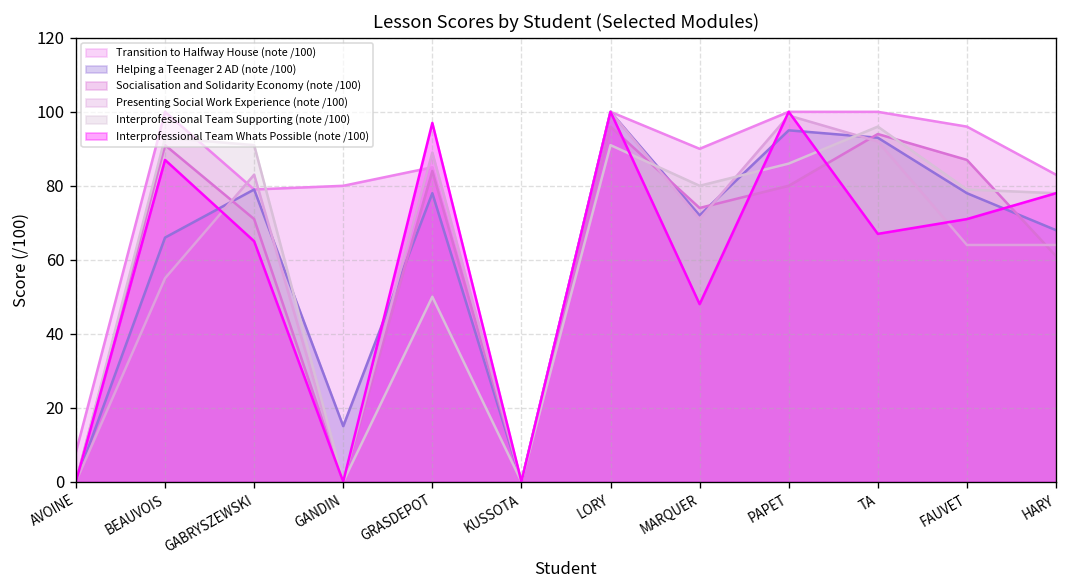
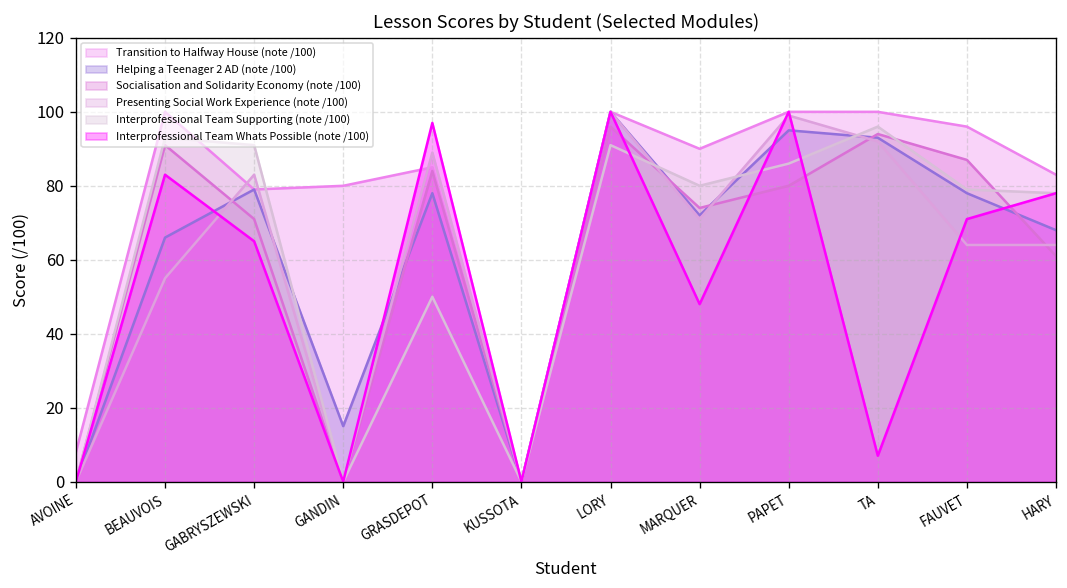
  {
    "Interprofessional Team Whats Possible (note /100)": {
-     "BEAUVOIS": 87,
+     "BEAUVOIS": 83,
      "GABRYSZEWSKI": 65,
      "GRASDEPOT": 97,
      "MARQUER": 48,
-     "TA": 67,
+     "TA": 7,
      "FAUVET": 71
    }
  }
